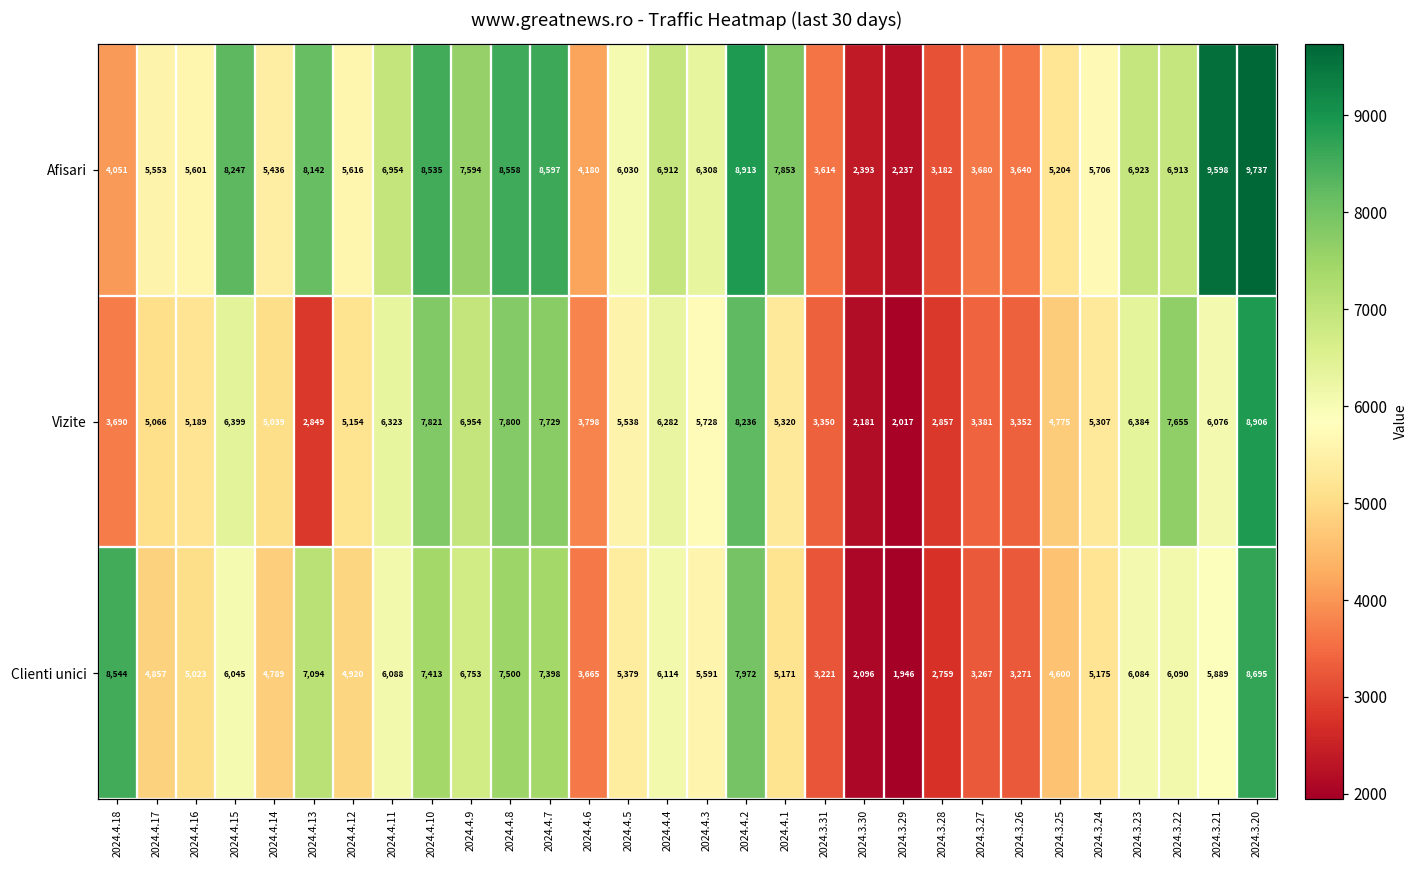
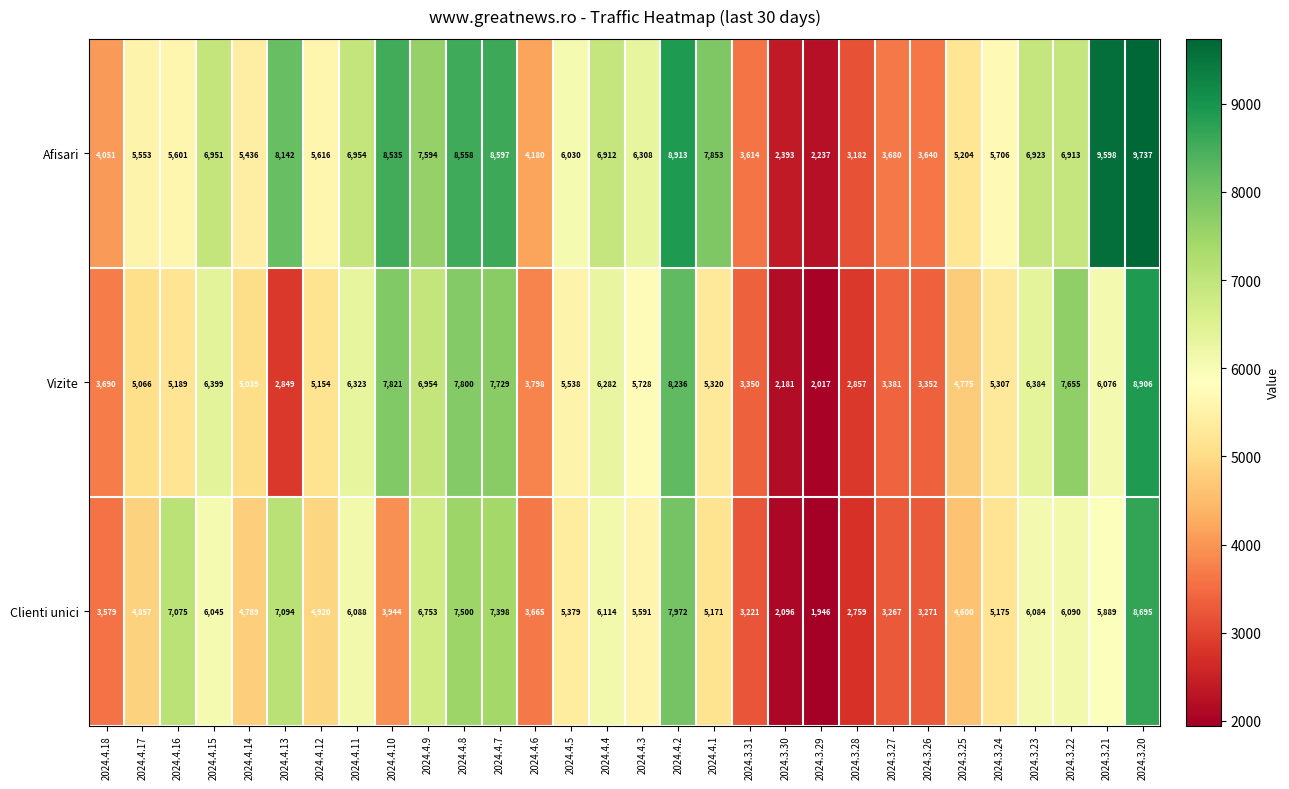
  {
    "Afisari": {
      "2024.4.18": "4,051",
      "2024.4.17": "5,553",
      "2024.4.16": "5,601",
-     "2024.4.15": "8,247",
+     "2024.4.15": "6,951",
      "2024.4.14": "5,436",
      "2024.4.13": "8,142",
      "2024.4.12": "5,616",
      "2024.4.11": "6,954",
      "2024.4.10": "8,535",
      "2024.4.9": "7,594",
      "2024.4.8": "8,558",
      "2024.4.7": "8,597",
      "2024.4.6": "4,180",
      "2024.4.5": "6,030",
      "2024.4.4": "6,912",
      "2024.4.3": "6,308",
      "2024.4.2": "8,913",
      "2024.4.1": "7,853",
      "2024.3.31": "3,614",
      "2024.3.30": "2,393",
      "2024.3.29": "2,237",
      "2024.3.28": "3,182",
      "2024.3.27": "3,680",
      "2024.3.26": "3,640",
      "2024.3.25": "5,204",
      "2024.3.24": "5,706",
      "2024.3.23": "6,923",
      "2024.3.22": "6,913",
      "2024.3.21": "9,598",
      "2024.3.20": "9,737"
    },
    "Vizite": {
      "2024.4.18": "3,690",
      "2024.4.17": "5,066",
      "2024.4.16": "5,189",
      "2024.4.15": "6,399",
      "2024.4.14": "5,039",
      "2024.4.13": "2,849",
      "2024.4.12": "5,154",
      "2024.4.11": "6,323",
      "2024.4.10": "7,821",
      "2024.4.9": "6,954",
      "2024.4.8": "7,800",
      "2024.4.7": "7,729",
      "2024.4.6": "3,798",
      "2024.4.5": "5,538",
      "2024.4.4": "6,282",
      "2024.4.3": "5,728",
      "2024.4.2": "8,236",
      "2024.4.1": "5,320",
      "2024.3.31": "3,350",
      "2024.3.30": "2,181",
      "2024.3.29": "2,017",
      "2024.3.28": "2,857",
      "2024.3.27": "3,381",
      "2024.3.26": "3,352",
      "2024.3.25": "4,775",
      "2024.3.24": "5,307",
      "2024.3.23": "6,384",
      "2024.3.22": "7,655",
      "2024.3.21": "6,076",
      "2024.3.20": "8,906"
    },
    "Clienti unici": {
-     "2024.4.18": "8,544",
+     "2024.4.18": "3,579",
      "2024.4.17": "4,857",
-     "2024.4.16": "5,023",
+     "2024.4.16": "7,075",
      "2024.4.15": "6,045",
      "2024.4.14": "4,789",
      "2024.4.13": "7,094",
      "2024.4.12": "4,920",
      "2024.4.11": "6,088",
-     "2024.4.10": "7,413",
+     "2024.4.10": "3,944",
      "2024.4.9": "6,753",
      "2024.4.8": "7,500",
      "2024.4.7": "7,398",
      "2024.4.6": "3,665",
      "2024.4.5": "5,379",
      "2024.4.4": "6,114",
      "2024.4.3": "5,591",
      "2024.4.2": "7,972",
      "2024.4.1": "5,171",
      "2024.3.31": "3,221",
      "2024.3.30": "2,096",
      "2024.3.29": "1,946",
      "2024.3.28": "2,759",
      "2024.3.27": "3,267",
      "2024.3.26": "3,271",
      "2024.3.25": "4,600",
      "2024.3.24": "5,175",
      "2024.3.23": "6,084",
      "2024.3.22": "6,090",
      "2024.3.21": "5,889",
      "2024.3.20": "8,695"
    }
  }
